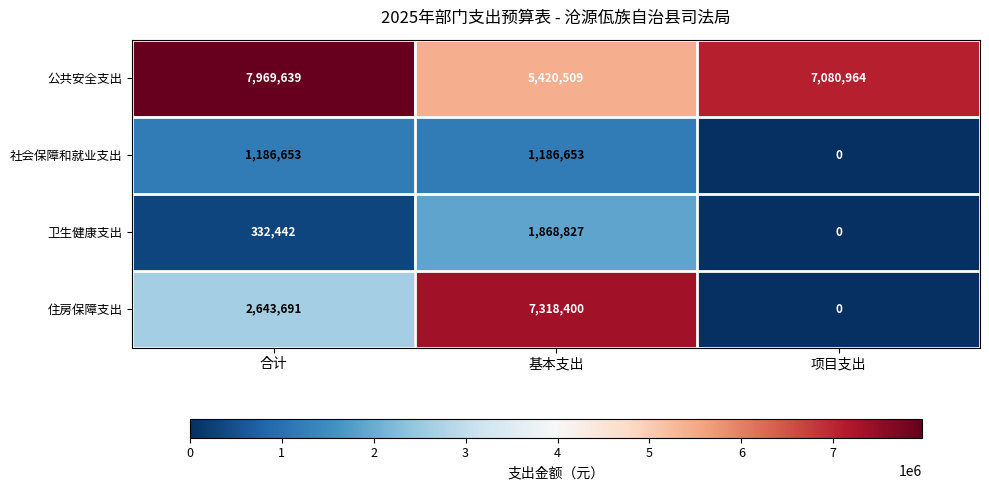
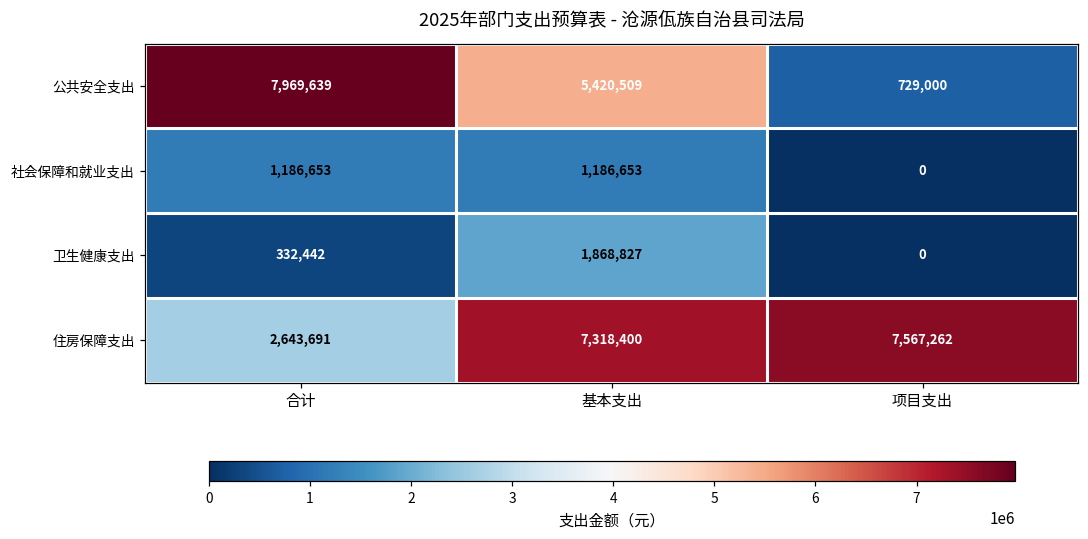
  {
    "公共安全支出": {
      "合计": "7,969,639",
      "基本支出": "5,420,509",
-     "项目支出": "7,080,964"
+     "项目支出": "729,000"
    },
    "社会保障和就业支出": {
      "合计": "1,186,653",
      "基本支出": "1,186,653",
      "项目支出": "0"
    },
    "卫生健康支出": {
      "合计": "332,442",
      "基本支出": "1,868,827",
      "项目支出": "0"
    },
    "住房保障支出": {
      "合计": "2,643,691",
      "基本支出": "7,318,400",
-     "项目支出": "0"
+     "项目支出": "7,567,262"
    }
  }
